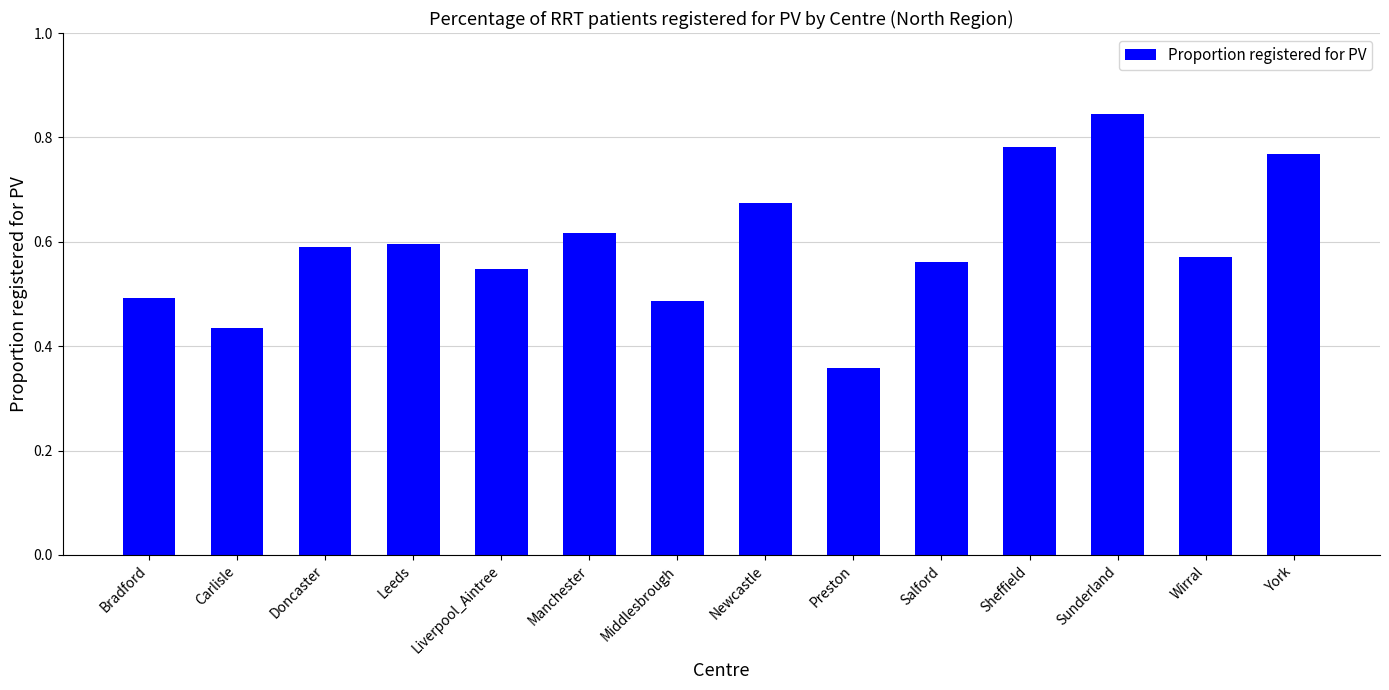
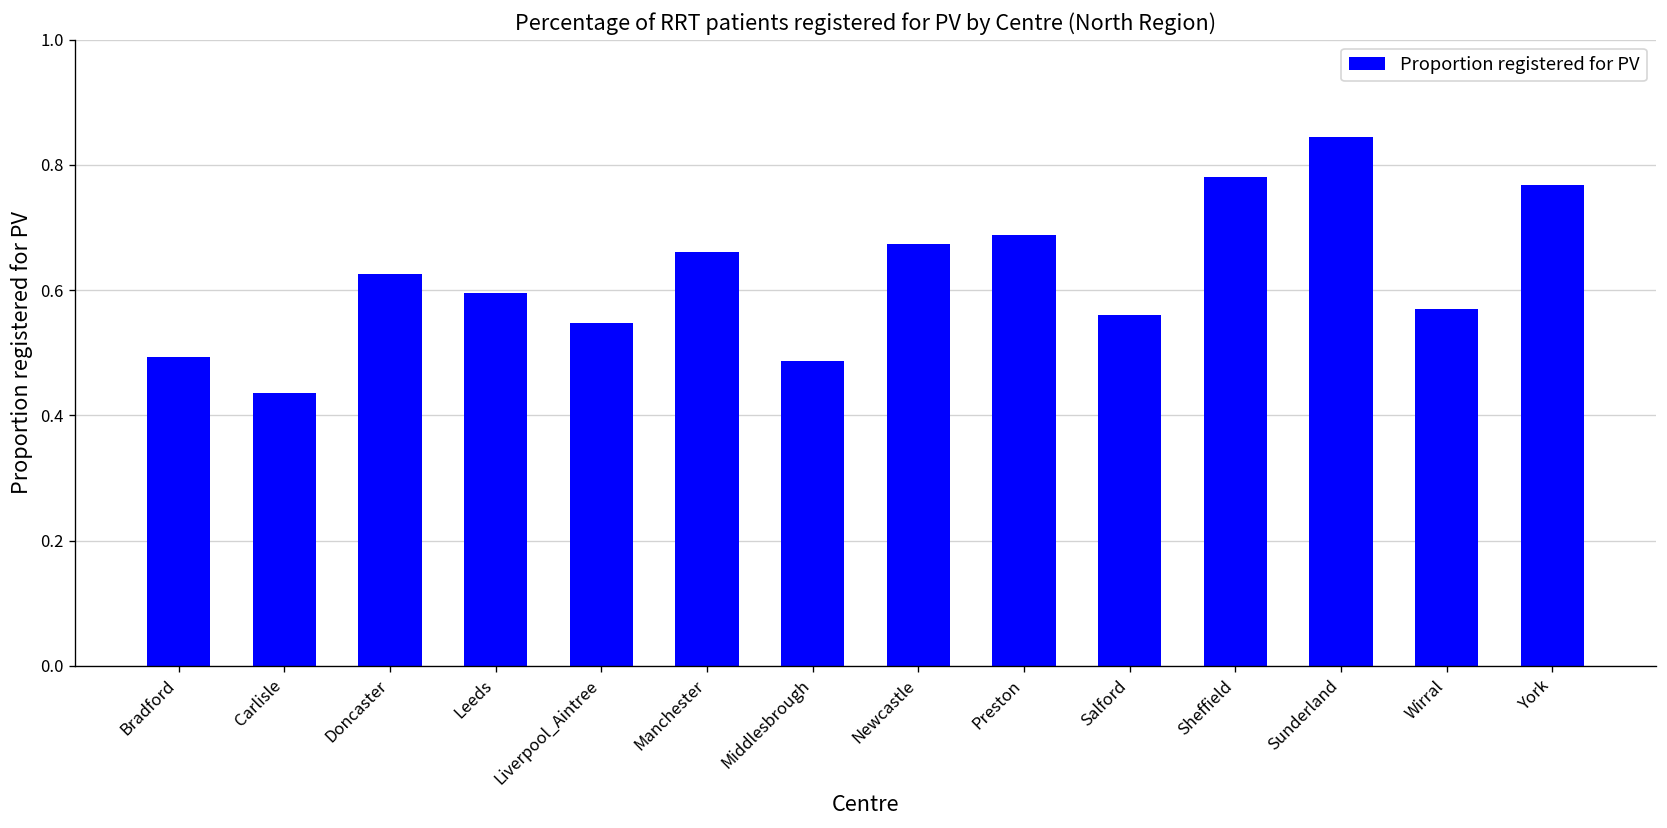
  {
    "Bradford": 0.49,
    "Carlisle": 0.44,
-   "Doncaster": 0.59,
+   "Doncaster": 0.63,
    "Leeds": 0.59,
    "Liverpool_Aintree": 0.55,
-   "Manchester": 0.62,
+   "Manchester": 0.66,
    "Middlesbrough": 0.49,
    "Newcastle": 0.67,
-   "Preston": 0.36,
+   "Preston": 0.69,
    "Salford": 0.56,
    "Sheffield": 0.78,
    "Sunderland": 0.85,
    "Wirral": 0.57,
    "York": 0.77
  }
